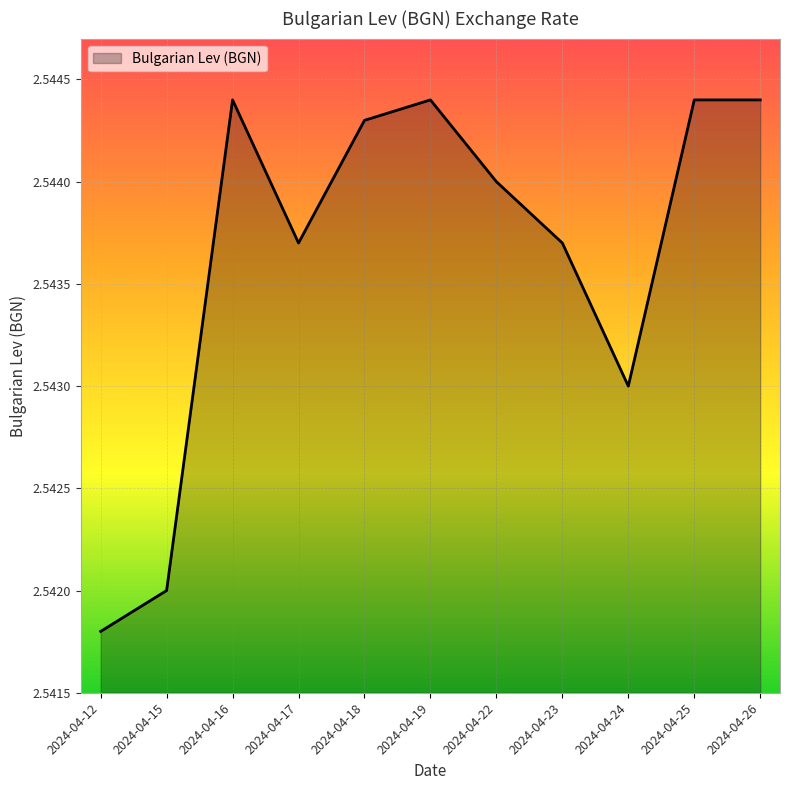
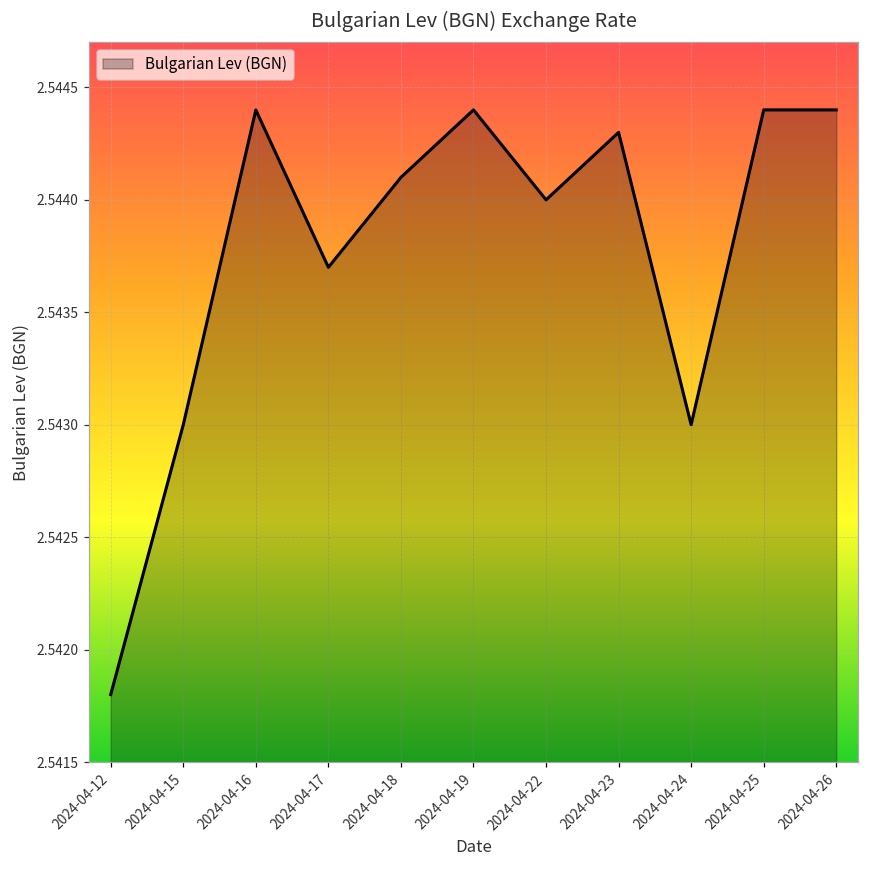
  {
    "2024-04-12": 2.5418,
-   "2024-04-15": 2.542,
+   "2024-04-15": 2.543,
    "2024-04-16": 2.5444,
    "2024-04-17": 2.5437,
-   "2024-04-18": 2.5443,
+   "2024-04-18": 2.5441,
    "2024-04-19": 2.5444,
    "2024-04-22": 2.5440,
-   "2024-04-23": 2.5437,
+   "2024-04-23": 2.5443,
    "2024-04-24": 2.5430,
    "2024-04-25": 2.5444,
    "2024-04-26": 2.5444
  }
